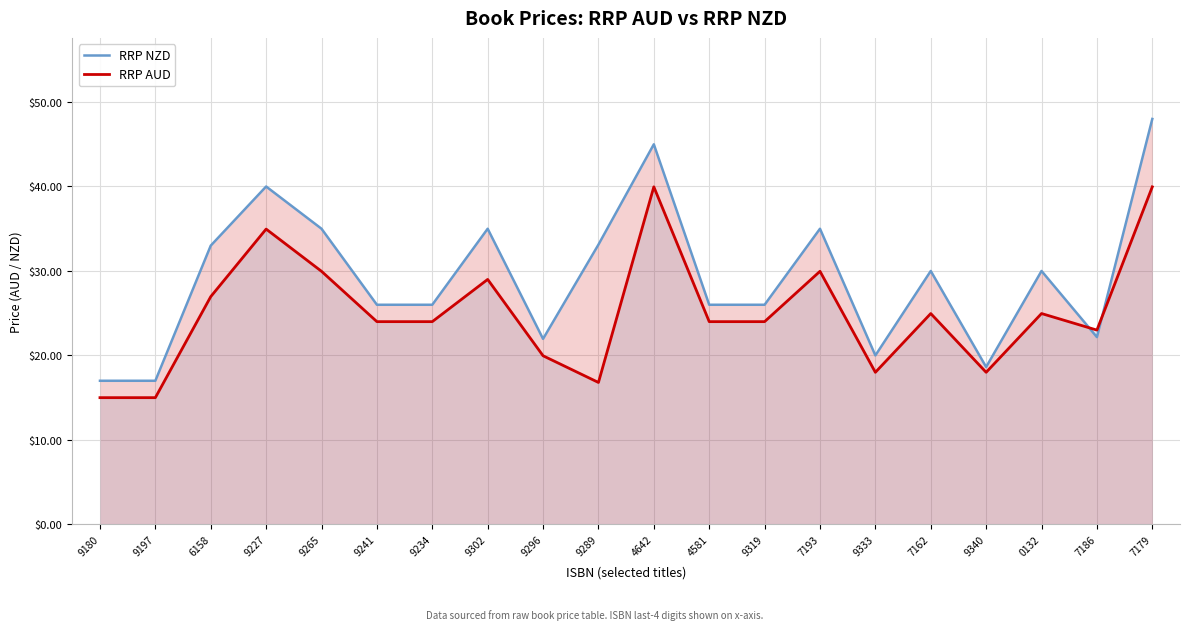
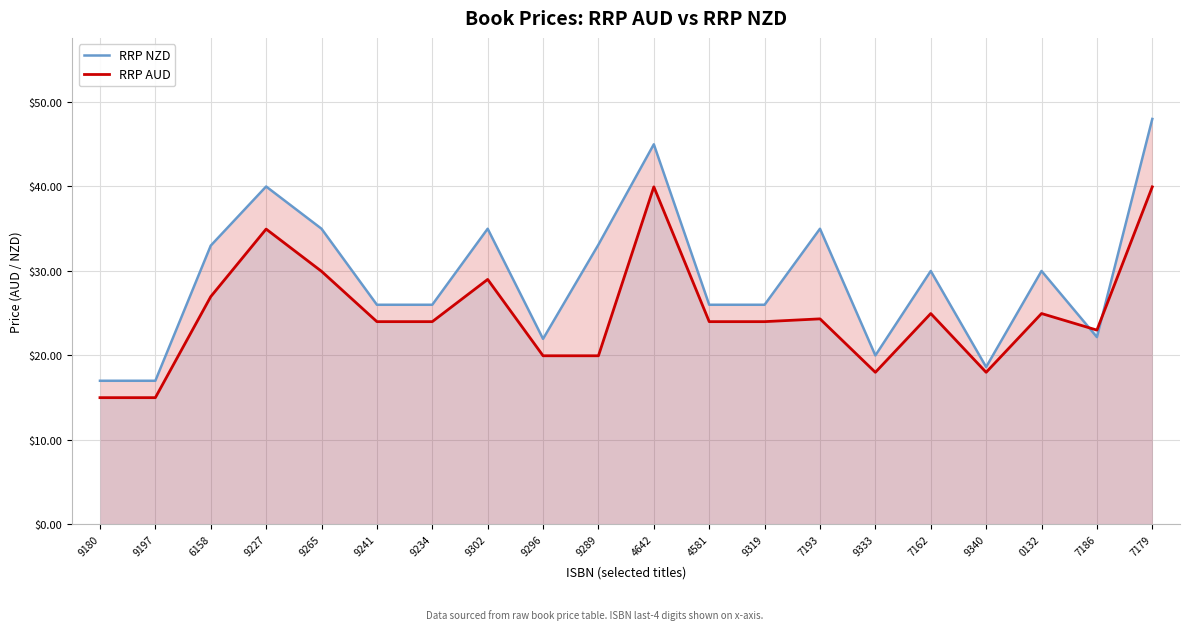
  {
    "RRP NZD": {
      "9180": "$17",
      "9197": "$17",
      "6158": "$33",
      "9227": "$40",
      "9265": "$35",
      "9241": "$26",
      "9234": "$26",
      "9302": "$35",
      "9296": "$22",
      "9289": "$33",
      "4642": "$45",
      "4581": "$26",
      "9319": "$26",
      "7193": "$35",
      "9333": "$20",
      "7162": "$30",
      "9340": "$19",
      "0132": "$30",
      "7186": "$22",
      "7179": "$48"
    },
    "RRP AUD": {
      "9180": "$15",
      "9197": "$15",
      "6158": "$27",
      "9227": "$35",
      "9265": "$30",
      "9241": "$24",
      "9234": "$24",
      "9302": "$29",
      "9296": "$20",
-     "9289": "$17",
+     "9289": "$20",
      "4642": "$40",
      "4581": "$24",
      "9319": "$24",
-     "7193": "$30",
+     "7193": "$24",
      "9333": "$18",
      "7162": "$25",
      "9340": "$18",
      "0132": "$25",
      "7186": "$23",
      "7179": "$40"
    }
  }
